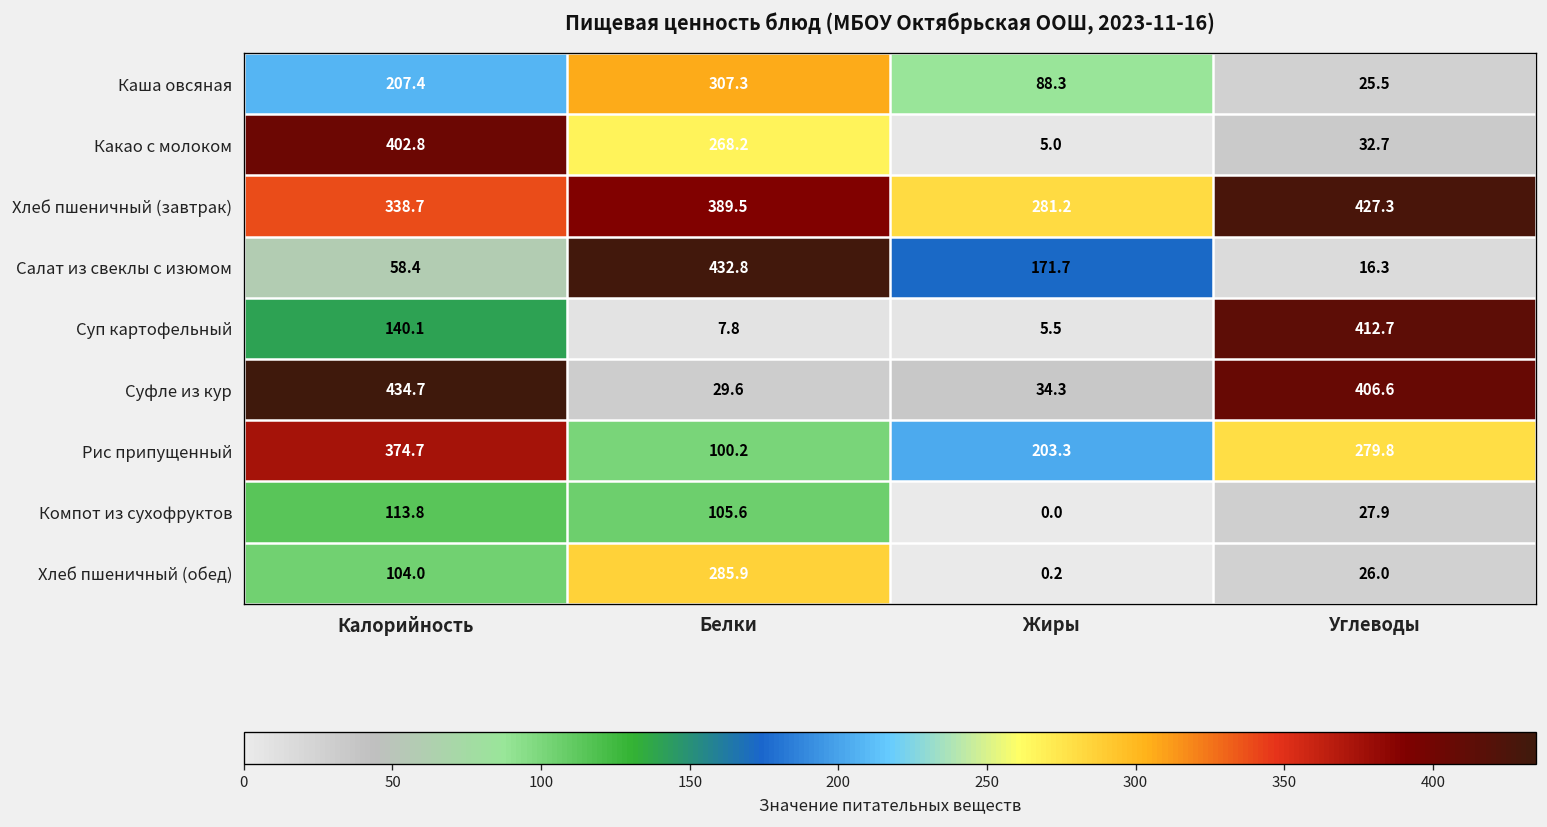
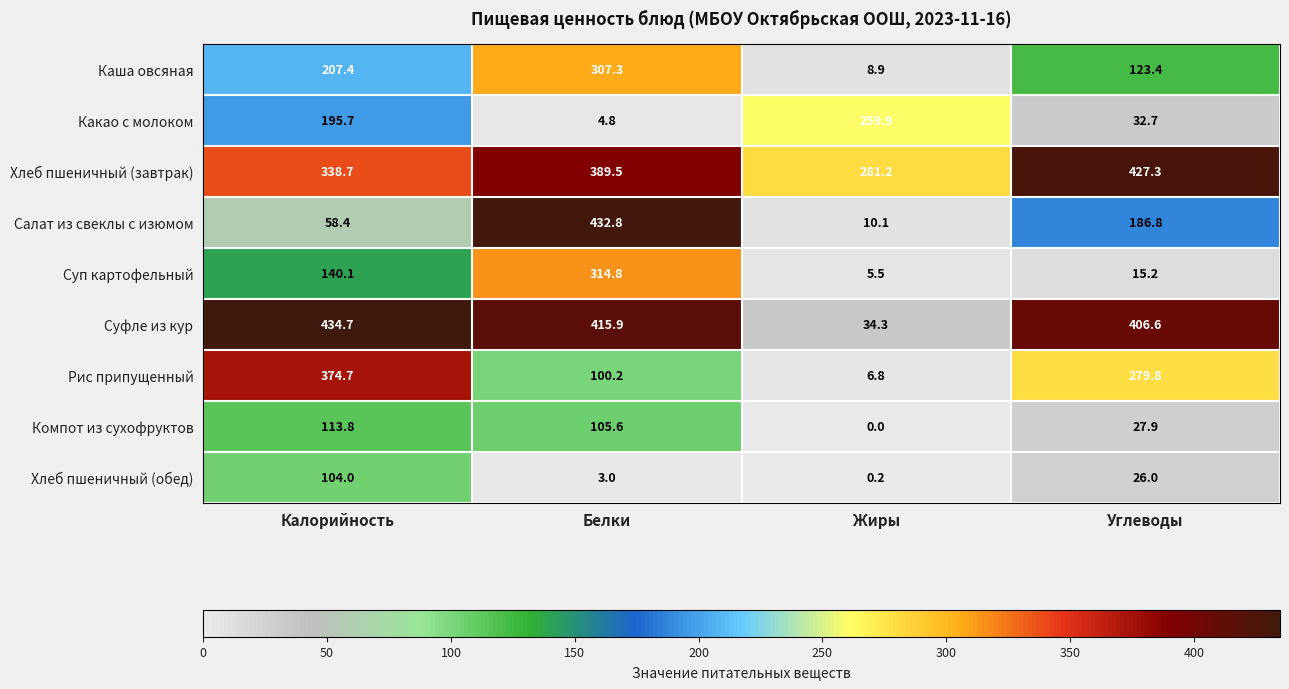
  {
    "Каша овсяная": {
      "Калорийность": 207.4,
      "Белки": 307.3,
-     "Жиры": 88.3,
-     "Углеводы": 25.5
+     "Жиры": 8.9,
+     "Углеводы": 123.4
    },
    "Какао с молоком": {
-     "Калорийность": 402.8,
-     "Белки": 268.2,
-     "Жиры": 5.0,
+     "Калорийность": 195.7,
+     "Белки": 4.8,
+     "Жиры": 259.9,
      "Углеводы": 32.7
    },
    "Хлеб пшеничный (завтрак)": {
      "Калорийность": 338.7,
      "Белки": 389.5,
      "Жиры": 281.2,
      "Углеводы": 427.3
    },
    "Салат из свеклы с изюмом": {
      "Калорийность": 58.4,
      "Белки": 432.8,
-     "Жиры": 171.7,
-     "Углеводы": 16.3
+     "Жиры": 10.1,
+     "Углеводы": 186.8
    },
    "Суп картофельный": {
      "Калорийность": 140.1,
-     "Белки": 7.8,
+     "Белки": 314.8,
      "Жиры": 5.5,
-     "Углеводы": 412.7
+     "Углеводы": 15.2
    },
    "Суфле из кур": {
      "Калорийность": 434.7,
-     "Белки": 29.6,
+     "Белки": 415.9,
      "Жиры": 34.3,
      "Углеводы": 406.6
    },
    "Рис припущенный": {
      "Калорийность": 374.7,
      "Белки": 100.2,
-     "Жиры": 203.3,
+     "Жиры": 6.8,
      "Углеводы": 279.8
    },
    "Компот из сухофруктов": {
      "Калорийность": 113.8,
      "Белки": 105.6,
      "Жиры": 0.0,
      "Углеводы": 27.9
    },
    "Хлеб пшеничный (обед)": {
      "Калорийность": 104.0,
-     "Белки": 285.9,
+     "Белки": 3.0,
      "Жиры": 0.2,
      "Углеводы": 26.0
    }
  }
